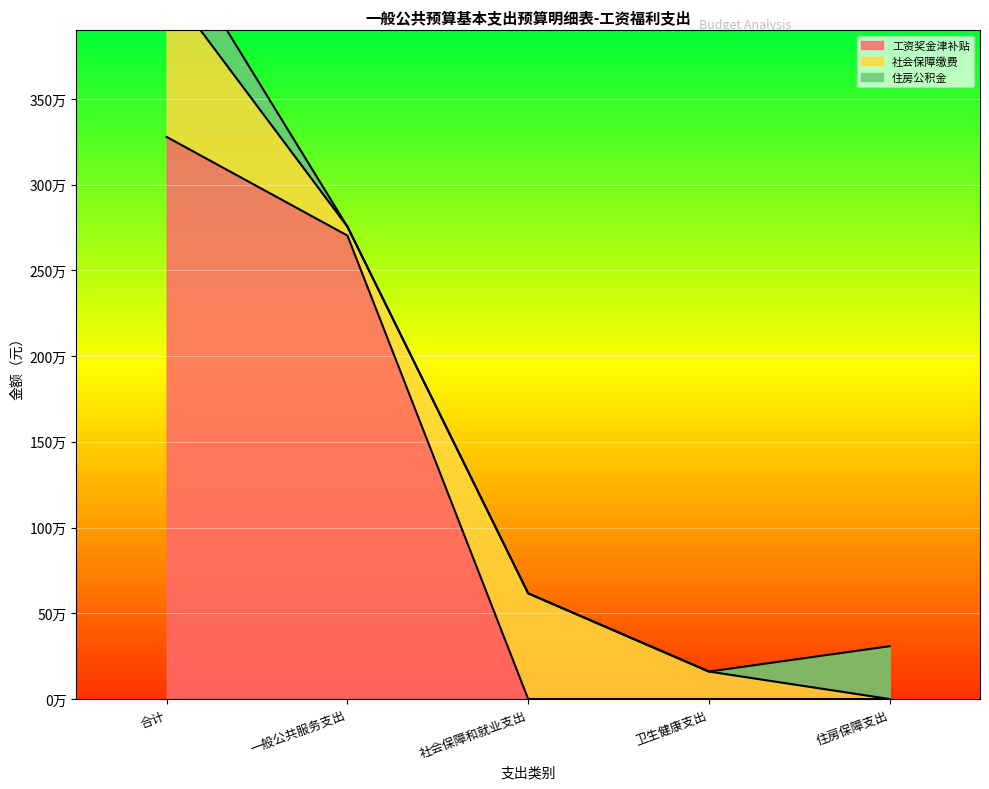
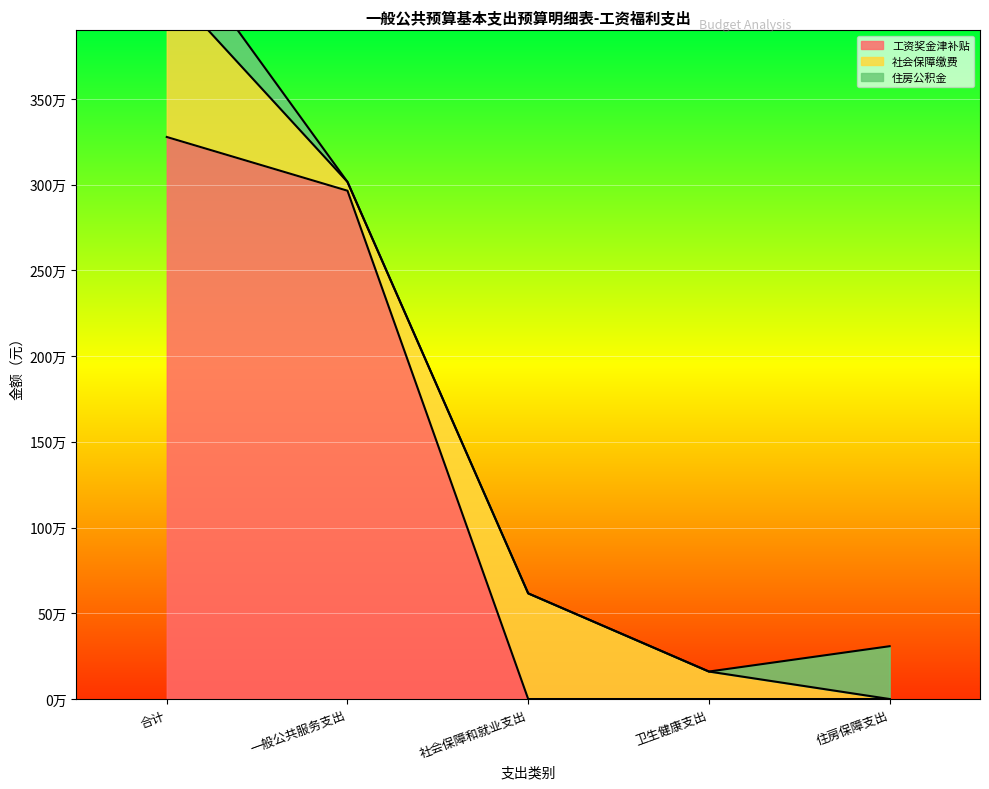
  {
    "工资奖金津补贴": {
      "合计": "328万",
-     "一般公共服务支出": "270万",
+     "一般公共服务支出": "296万",
      "社会保障和就业支出": "0万",
      "卫生健康支出": "0万"
    },
    "住房公积金": {
      "住房保障支出": "31万"
    }
  }
